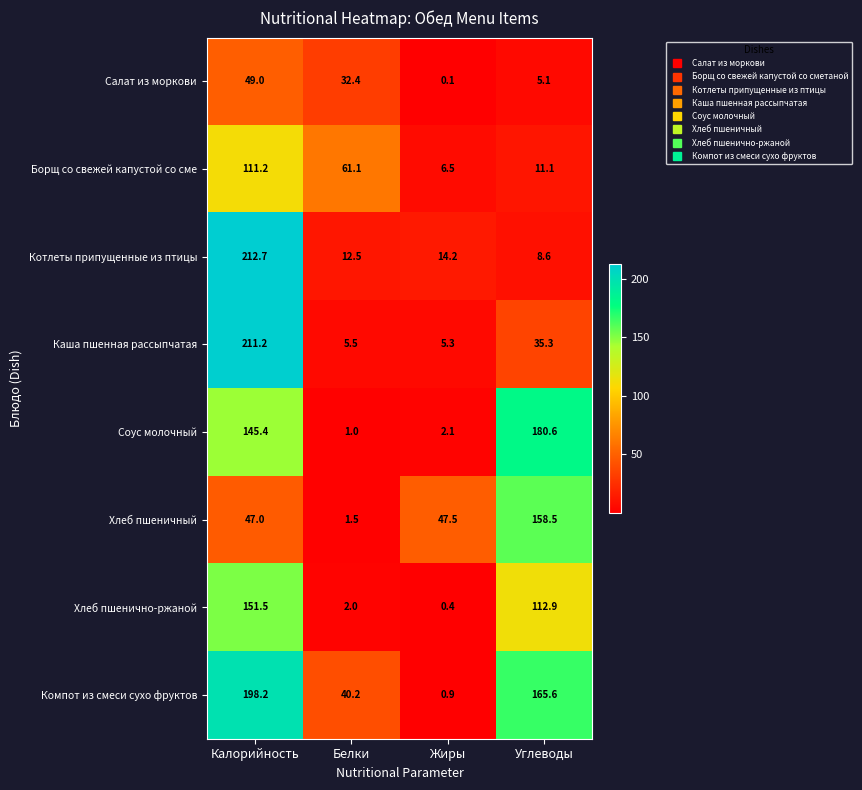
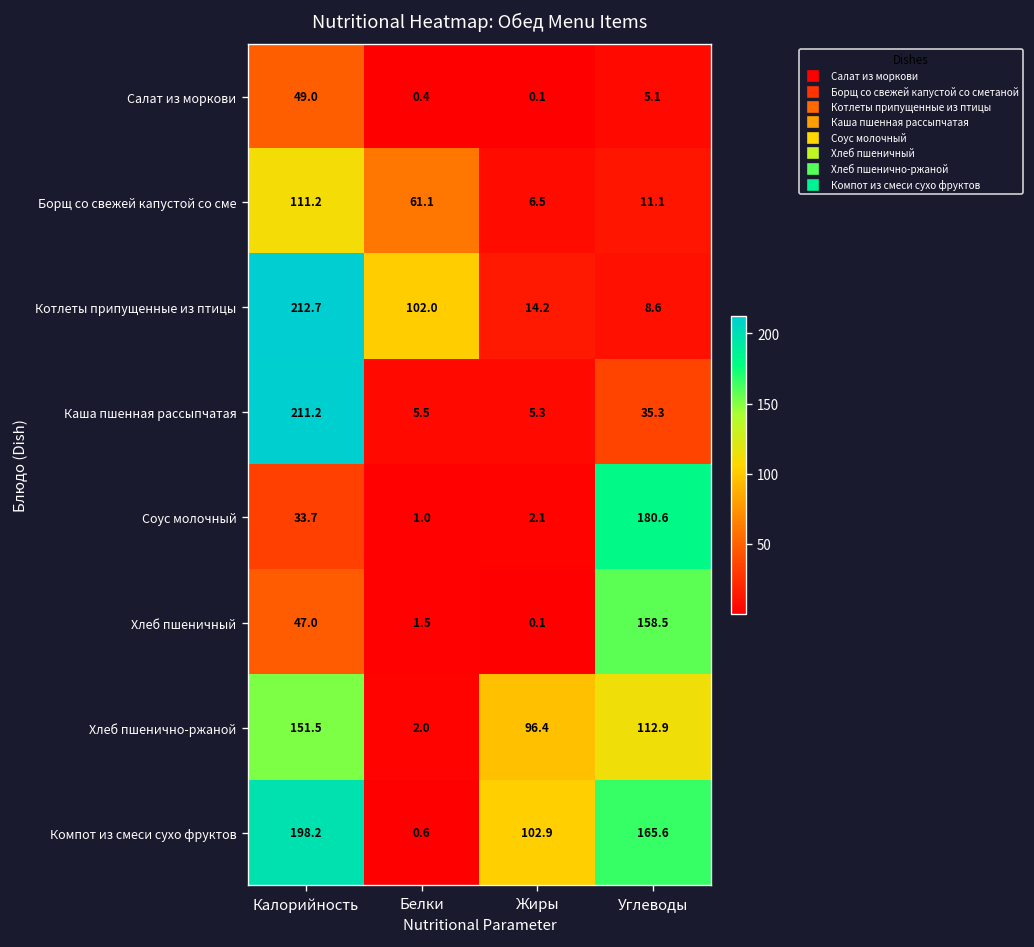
  {
    "Салат из моркови": {
      "Калорийность": 49.0,
-     "Белки": 32.4,
+     "Белки": 0.4,
      "Жиры": 0.1,
      "Углеводы": 5.1
    },
    "Борщ со свежей капустой со сме": {
      "Калорийность": 111.2,
      "Белки": 61.1,
      "Жиры": 6.5,
      "Углеводы": 11.1
    },
    "Котлеты припущенные из птицы": {
      "Калорийность": 212.7,
-     "Белки": 12.5,
+     "Белки": 102.0,
      "Жиры": 14.2,
      "Углеводы": 8.6
    },
    "Каша пшенная рассыпчатая": {
      "Калорийность": 211.2,
      "Белки": 5.5,
      "Жиры": 5.3,
      "Углеводы": 35.3
    },
    "Соус молочный": {
-     "Калорийность": 145.4,
+     "Калорийность": 33.7,
      "Белки": 1.0,
      "Жиры": 2.1,
      "Углеводы": 180.6
    },
    "Хлеб пшеничный": {
      "Калорийность": 47.0,
      "Белки": 1.5,
-     "Жиры": 47.5,
+     "Жиры": 0.1,
      "Углеводы": 158.5
    },
    "Хлеб пшенично-ржаной": {
      "Калорийность": 151.5,
      "Белки": 2.0,
-     "Жиры": 0.4,
+     "Жиры": 96.4,
      "Углеводы": 112.9
    },
    "Компот из смеси сухо фруктов": {
      "Калорийность": 198.2,
-     "Белки": 40.2,
-     "Жиры": 0.9,
+     "Белки": 0.6,
+     "Жиры": 102.9,
      "Углеводы": 165.6
    }
  }
